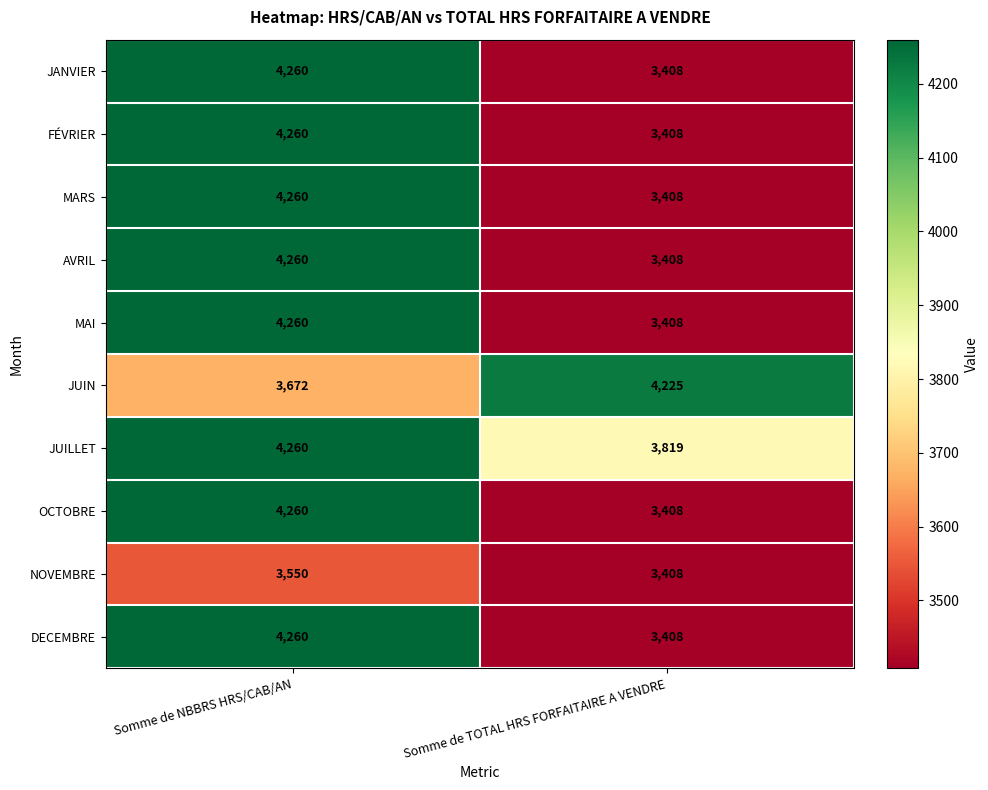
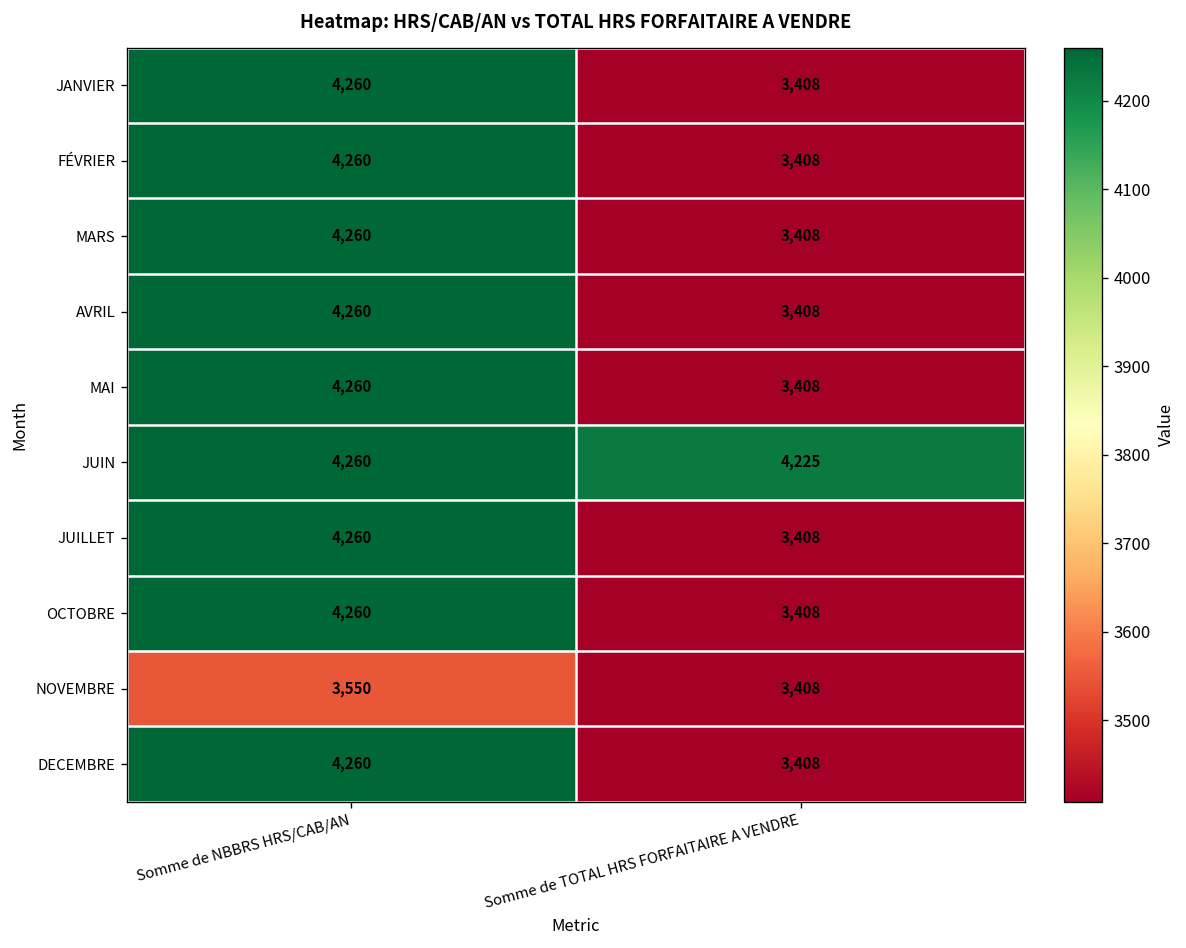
  {
    "JANVIER": {
      "Somme de NBBRS HRS/CAB/AN": "4,260",
      "Somme de TOTAL HRS FORFAITAIRE A VENDRE": "3,408"
    },
    "FÉVRIER": {
      "Somme de NBBRS HRS/CAB/AN": "4,260",
      "Somme de TOTAL HRS FORFAITAIRE A VENDRE": "3,408"
    },
    "MARS": {
      "Somme de NBBRS HRS/CAB/AN": "4,260",
      "Somme de TOTAL HRS FORFAITAIRE A VENDRE": "3,408"
    },
    "AVRIL": {
      "Somme de NBBRS HRS/CAB/AN": "4,260",
      "Somme de TOTAL HRS FORFAITAIRE A VENDRE": "3,408"
    },
    "MAI": {
      "Somme de NBBRS HRS/CAB/AN": "4,260",
      "Somme de TOTAL HRS FORFAITAIRE A VENDRE": "3,408"
    },
    "JUIN": {
-     "Somme de NBBRS HRS/CAB/AN": "3,672",
+     "Somme de NBBRS HRS/CAB/AN": "4,260",
      "Somme de TOTAL HRS FORFAITAIRE A VENDRE": "4,225"
    },
    "JUILLET": {
      "Somme de NBBRS HRS/CAB/AN": "4,260",
-     "Somme de TOTAL HRS FORFAITAIRE A VENDRE": "3,819"
+     "Somme de TOTAL HRS FORFAITAIRE A VENDRE": "3,408"
    },
    "OCTOBRE": {
      "Somme de NBBRS HRS/CAB/AN": "4,260",
      "Somme de TOTAL HRS FORFAITAIRE A VENDRE": "3,408"
    },
    "NOVEMBRE": {
      "Somme de NBBRS HRS/CAB/AN": "3,550",
      "Somme de TOTAL HRS FORFAITAIRE A VENDRE": "3,408"
    },
    "DECEMBRE": {
      "Somme de NBBRS HRS/CAB/AN": "4,260",
      "Somme de TOTAL HRS FORFAITAIRE A VENDRE": "3,408"
    }
  }
